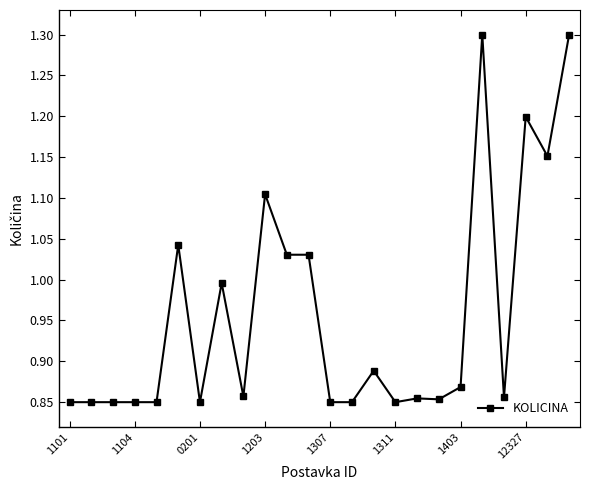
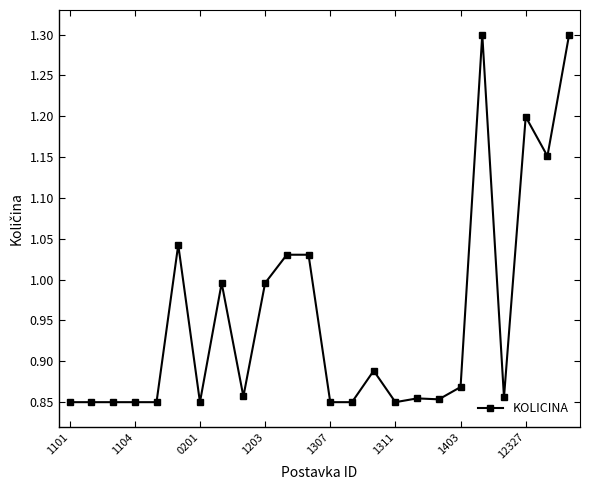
  {
    "1101": 0.85,
    "1104": 0.85,
    "0201": 0.85,
-   "1203": 1.10,
+   "1203": 1.00,
    "1307": 0.85,
    "1311": 0.85,
    "1403": 0.87,
    "12327": 1.20
  }
